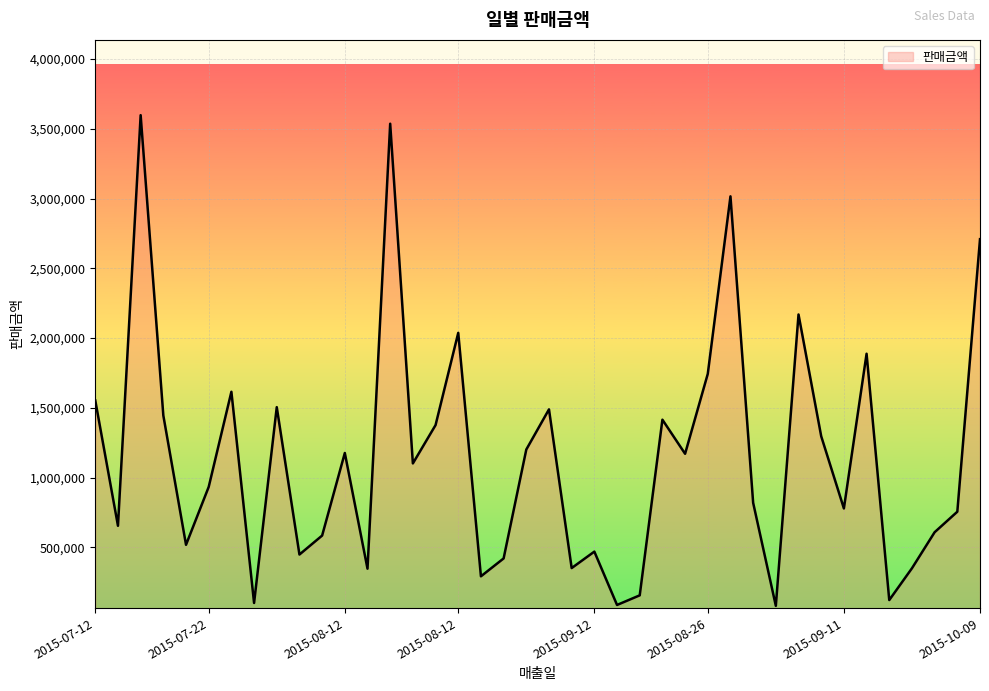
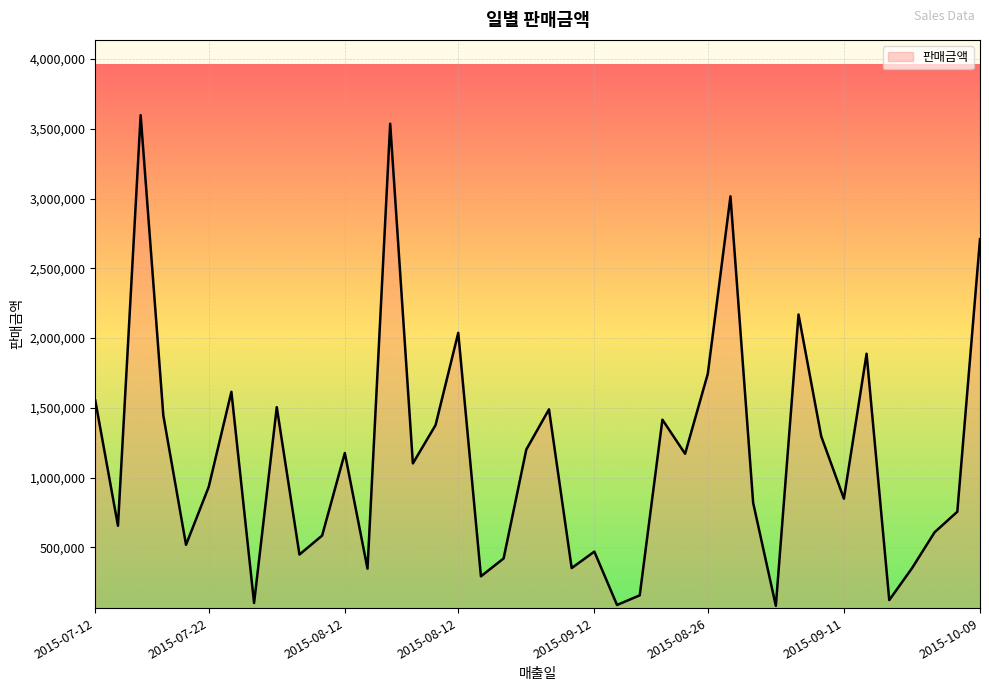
  {
    "2015-07-12": "1,550,000",
    "2015-07-22": "930,000",
    "2015-09-12": "470,000",
    "2015-08-26": "1,740,000",
-   "2015-09-11": "780,000",
+   "2015-09-11": "850,000",
    "2015-10-09": "2,710,000"
  }
